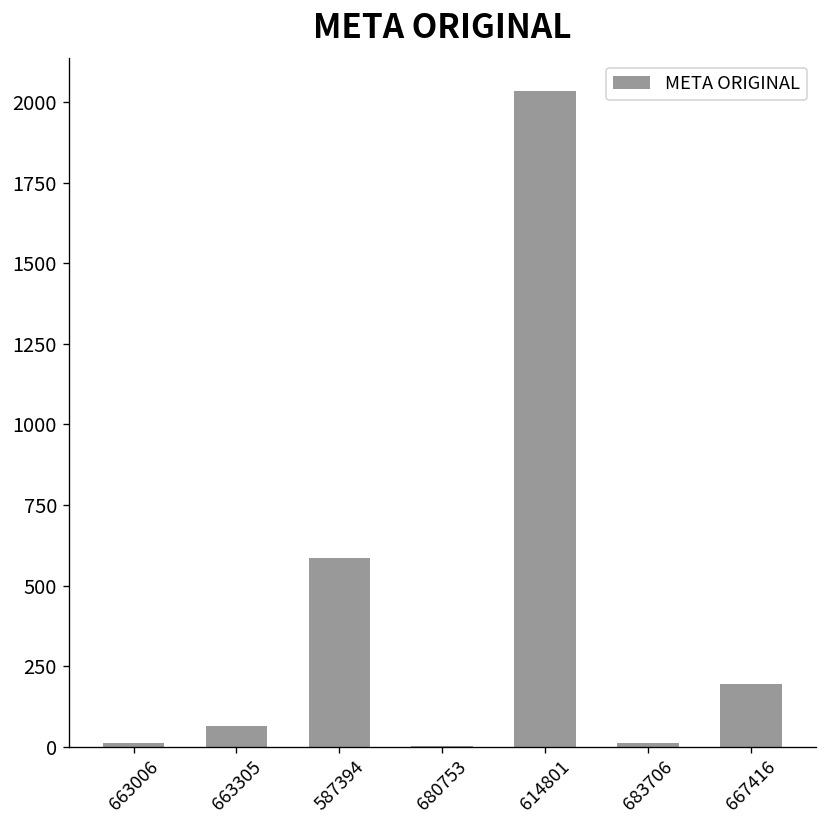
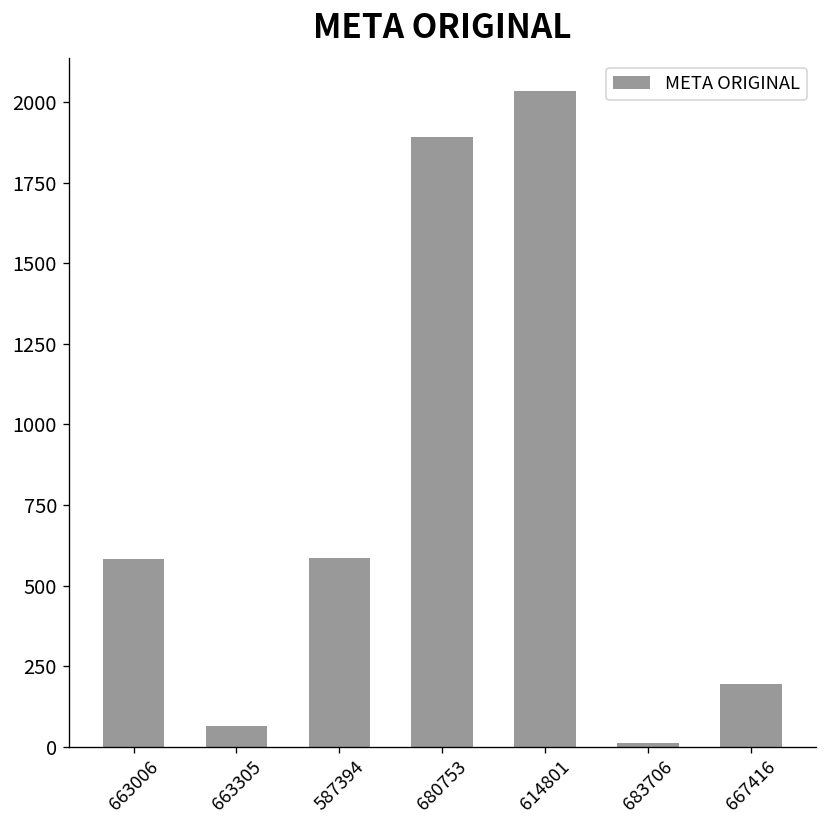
  {
-   "663006": 10,
+   "663006": 580,
    "663305": 70,
    "587394": 580,
-   "680753": 0,
+   "680753": 1890,
    "614801": 2040,
    "683706": 10,
    "667416": 190
  }
